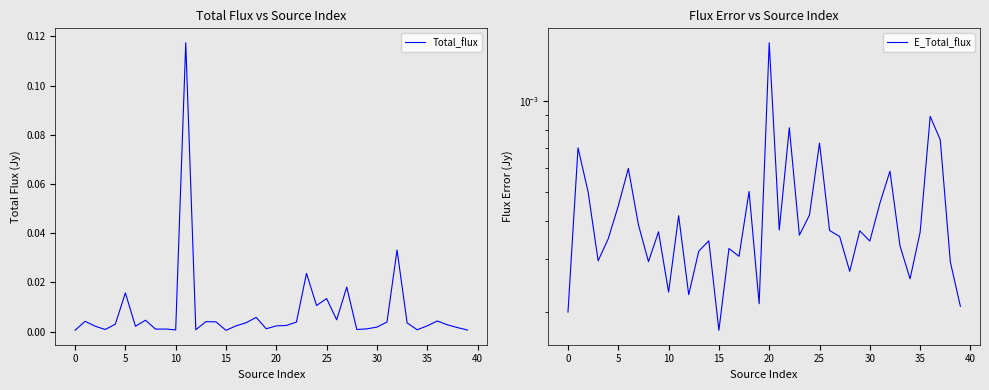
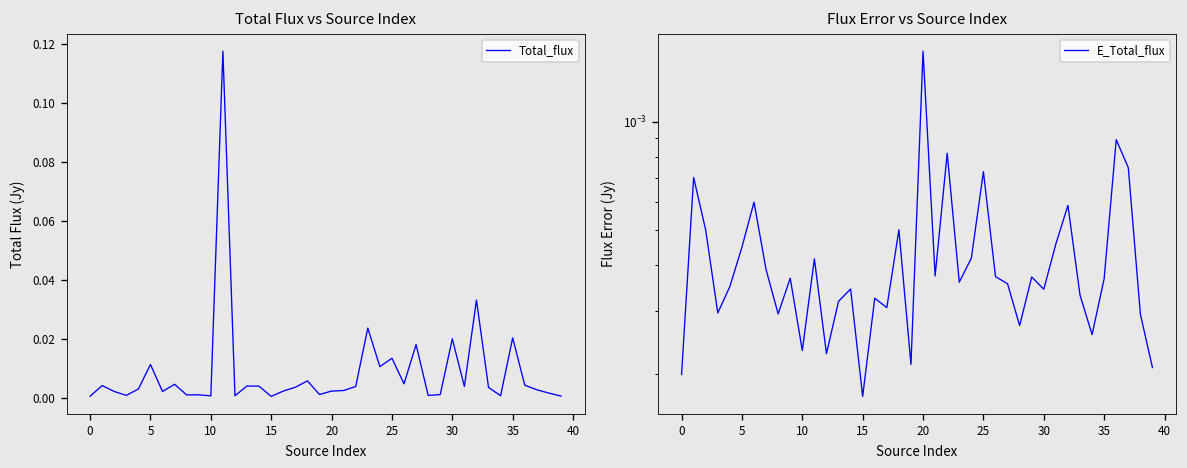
  {
    "Total Flux vs Source Index": {
      "0": 0.001,
-     "5": 0.016,
+     "5": 0.011,
      "10": 0.001,
      "15": 0.001,
      "20": 0.002,
      "25": 0.013,
-     "30": 0.002,
-     "35": 0.002
+     "30": 0.020,
+     "35": 0.020
    }
  }
